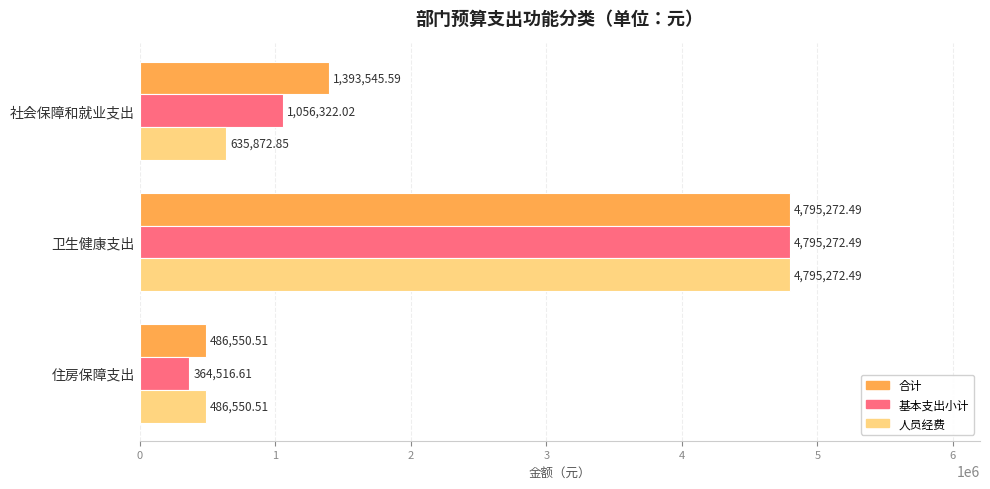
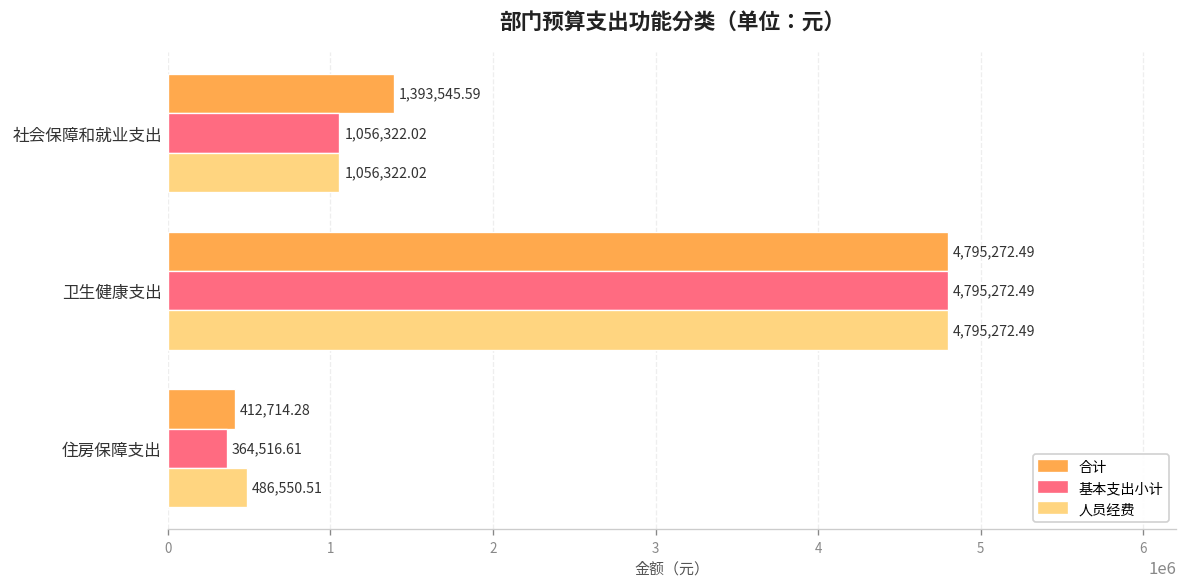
  {
    "合计": {
      "社会保障和就业支出": "1,393,545.59",
      "卫生健康支出": "4,795,272.49",
-     "住房保障支出": "486,550.51"
+     "住房保障支出": "412,714.28"
    },
    "基本支出小计": {
      "社会保障和就业支出": "1,056,322.02",
      "卫生健康支出": "4,795,272.49",
      "住房保障支出": "364,516.61"
    },
    "人员经费": {
-     "社会保障和就业支出": "635,872.85",
+     "社会保障和就业支出": "1,056,322.02",
      "卫生健康支出": "4,795,272.49",
      "住房保障支出": "486,550.51"
    }
  }
